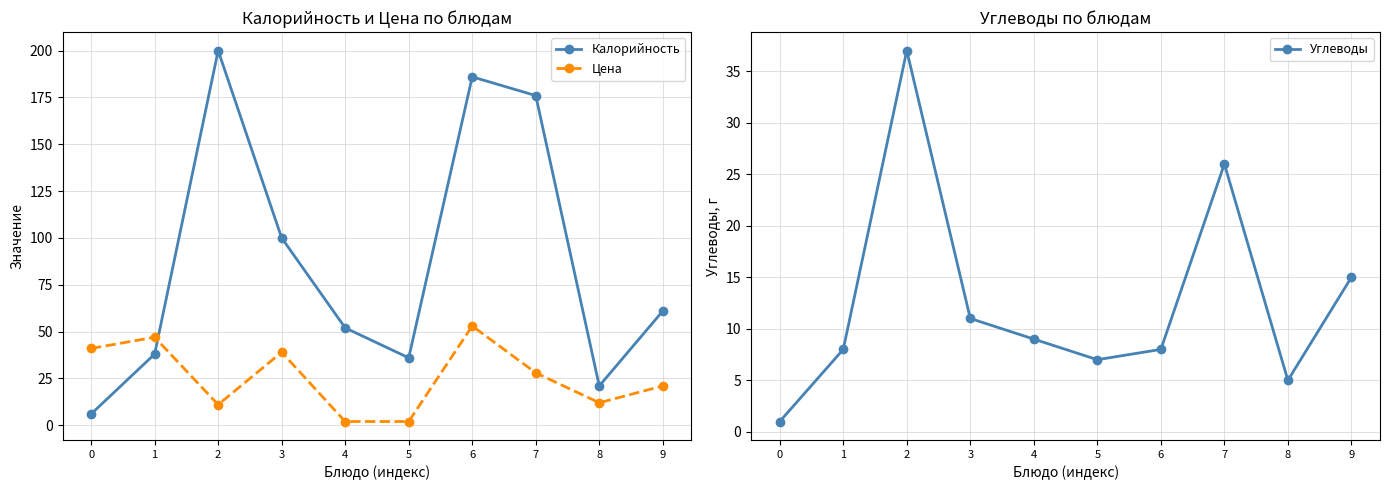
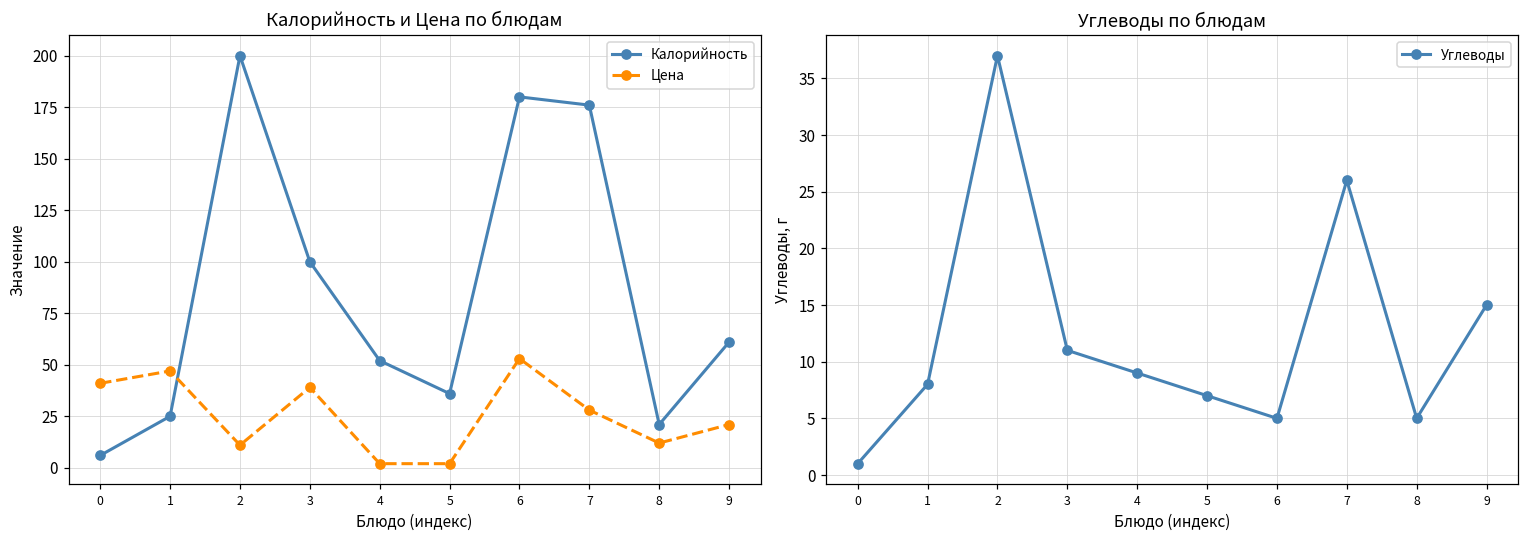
  {
    "Калорийность и Цена по блюдам": {
      "Калорийность": {
        "0": 6,
-       "1": 38,
+       "1": 25,
        "2": 200,
        "3": 100,
        "4": 52,
        "5": 36,
-       "6": 186,
+       "6": 180,
        "7": 176,
        "8": 21,
        "9": 61
      },
      "Цена": {
        "0": 41,
        "1": 47,
        "2": 11,
        "3": 39,
        "4": 2,
        "5": 2,
        "6": 53,
        "7": 28,
        "8": 12,
        "9": 21
      }
    },
    "Углеводы по блюдам": {
      "0": 1,
      "1": 8,
      "2": 37,
      "3": 11,
      "4": 9,
      "5": 7,
-     "6": 8,
+     "6": 5,
      "7": 26,
      "8": 5,
      "9": 15
    }
  }
